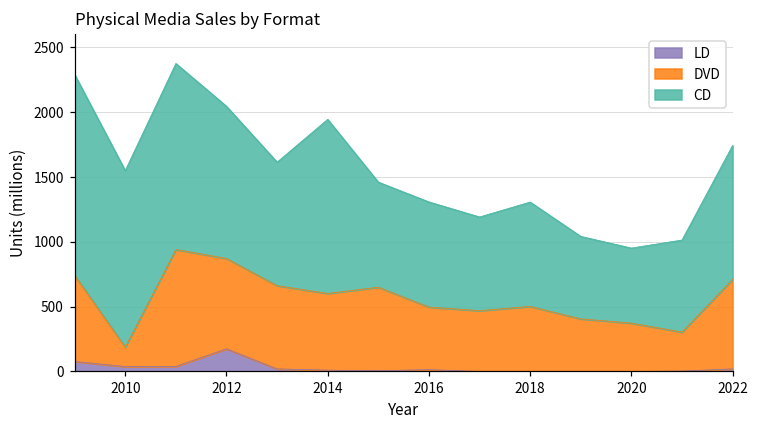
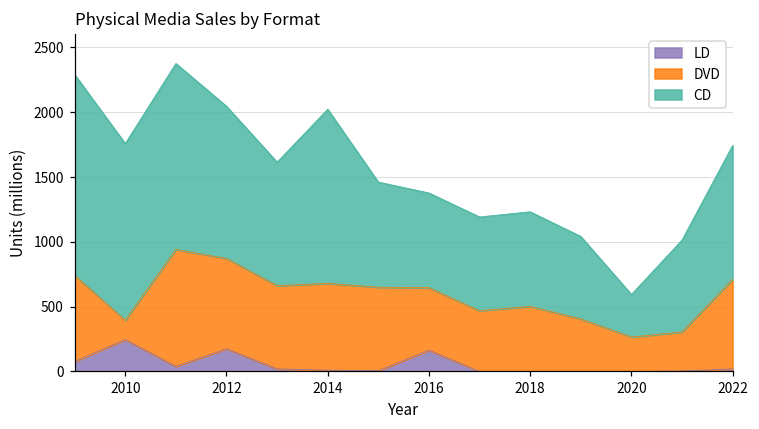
  {
    "LD": {
-     "2010": 40,
+     "2010": 250,
      "2012": 180,
      "2014": 10,
-     "2016": 10,
+     "2016": 160,
      "2018": 0,
      "2020": 0,
      "2022": 20
    },
    "DVD": {
      "2010": 150,
      "2012": 700,
-     "2014": 590,
+     "2014": 670,
      "2016": 480,
      "2018": 500,
-     "2020": 370,
+     "2020": 270,
      "2022": 690
    },
    "CD": {
      "2010": 1360,
      "2012": 1170,
      "2014": 1340,
-     "2016": 810,
-     "2018": 810,
-     "2020": 580,
+     "2016": 730,
+     "2018": 730,
+     "2020": 330,
      "2022": 1030
    }
  }
